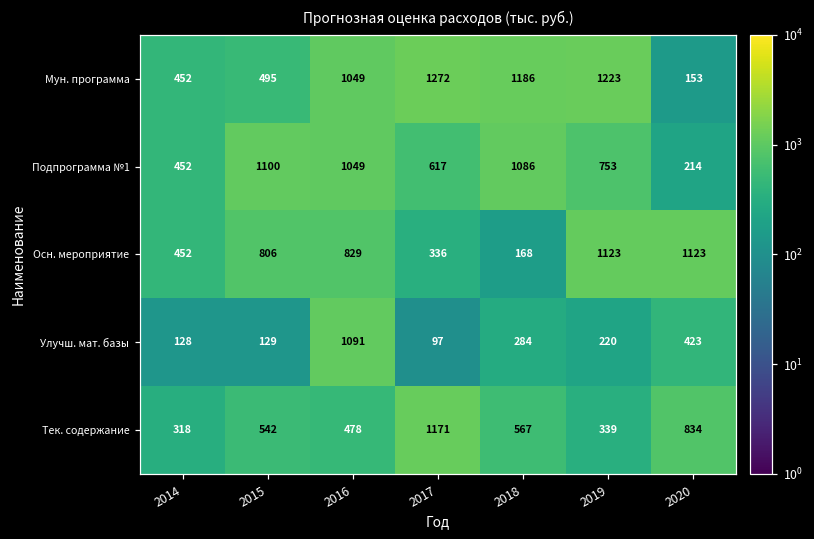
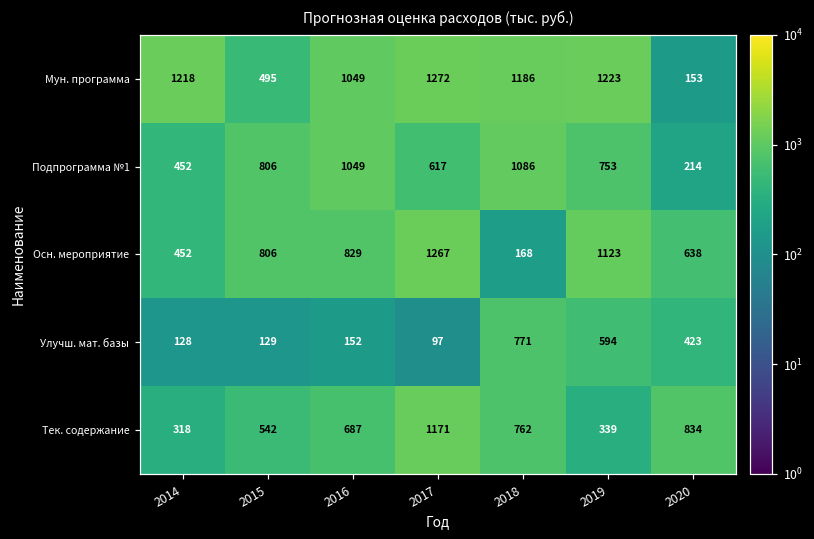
  {
    "Мун. программа": {
-     "2014": 452,
+     "2014": 1218,
      "2015": 495,
      "2016": 1049,
      "2017": 1272,
      "2018": 1186,
      "2019": 1223,
      "2020": 153
    },
    "Подпрограмма №1": {
      "2014": 452,
-     "2015": 1100,
+     "2015": 806,
      "2016": 1049,
      "2017": 617,
      "2018": 1086,
      "2019": 753,
      "2020": 214
    },
    "Осн. мероприятие": {
      "2014": 452,
      "2015": 806,
      "2016": 829,
-     "2017": 336,
+     "2017": 1267,
      "2018": 168,
      "2019": 1123,
-     "2020": 1123
+     "2020": 638
    },
    "Улучш. мат. базы": {
      "2014": 128,
      "2015": 129,
-     "2016": 1091,
+     "2016": 152,
      "2017": 97,
-     "2018": 284,
-     "2019": 220,
+     "2018": 771,
+     "2019": 594,
      "2020": 423
    },
    "Тек. содержание": {
      "2014": 318,
      "2015": 542,
-     "2016": 478,
+     "2016": 687,
      "2017": 1171,
-     "2018": 567,
+     "2018": 762,
      "2019": 339,
      "2020": 834
    }
  }
